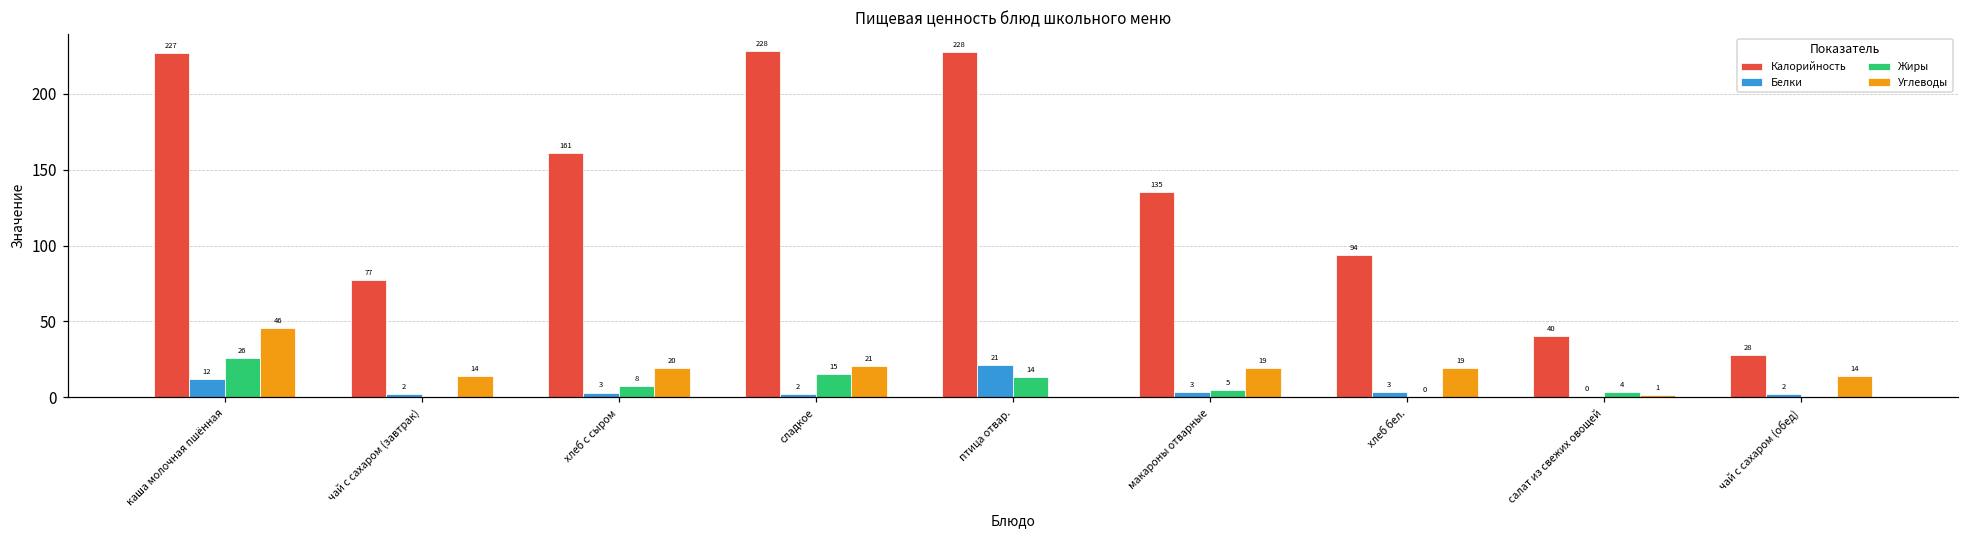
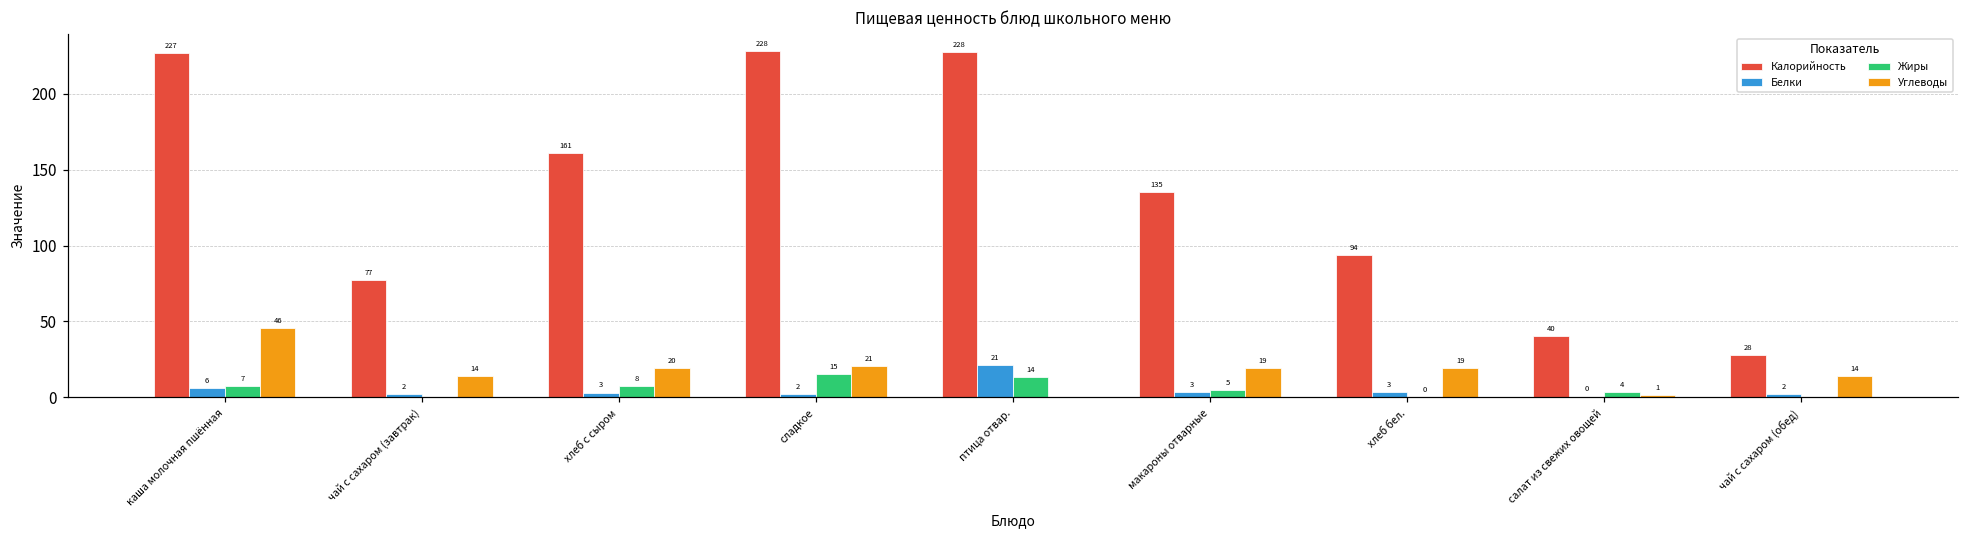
  {
    "Калорийность": {
      "каша молочная пшённая": 227,
      "чай с сахаром (завтрак)": 77,
      "хлеб с сыром": 161,
      "сладкое": 228,
      "птица отвар.": 228,
      "макароны отварные": 135,
      "хлеб бел.": 94,
      "салат из свежих овощей": 40,
      "чай с сахаром (обед)": 28
    },
    "Белки": {
-     "каша молочная пшённая": 12,
+     "каша молочная пшённая": 6,
      "чай с сахаром (завтрак)": 2,
      "хлеб с сыром": 3,
      "сладкое": 2,
      "птица отвар.": 21,
      "макароны отварные": 3,
      "хлеб бел.": 3,
      "салат из свежих овощей": 0,
      "чай с сахаром (обед)": 2
    },
    "Жиры": {
-     "каша молочная пшённая": 26,
+     "каша молочная пшённая": 7,
      "хлеб с сыром": 8,
      "сладкое": 15,
      "птица отвар.": 14,
      "макароны отварные": 5,
      "хлеб бел.": 0,
      "салат из свежих овощей": 4
    },
    "Углеводы": {
      "каша молочная пшённая": 46,
      "чай с сахаром (завтрак)": 14,
      "хлеб с сыром": 20,
      "сладкое": 21,
      "макароны отварные": 19,
      "хлеб бел.": 19,
      "салат из свежих овощей": 1,
      "чай с сахаром (обед)": 14
    }
  }
